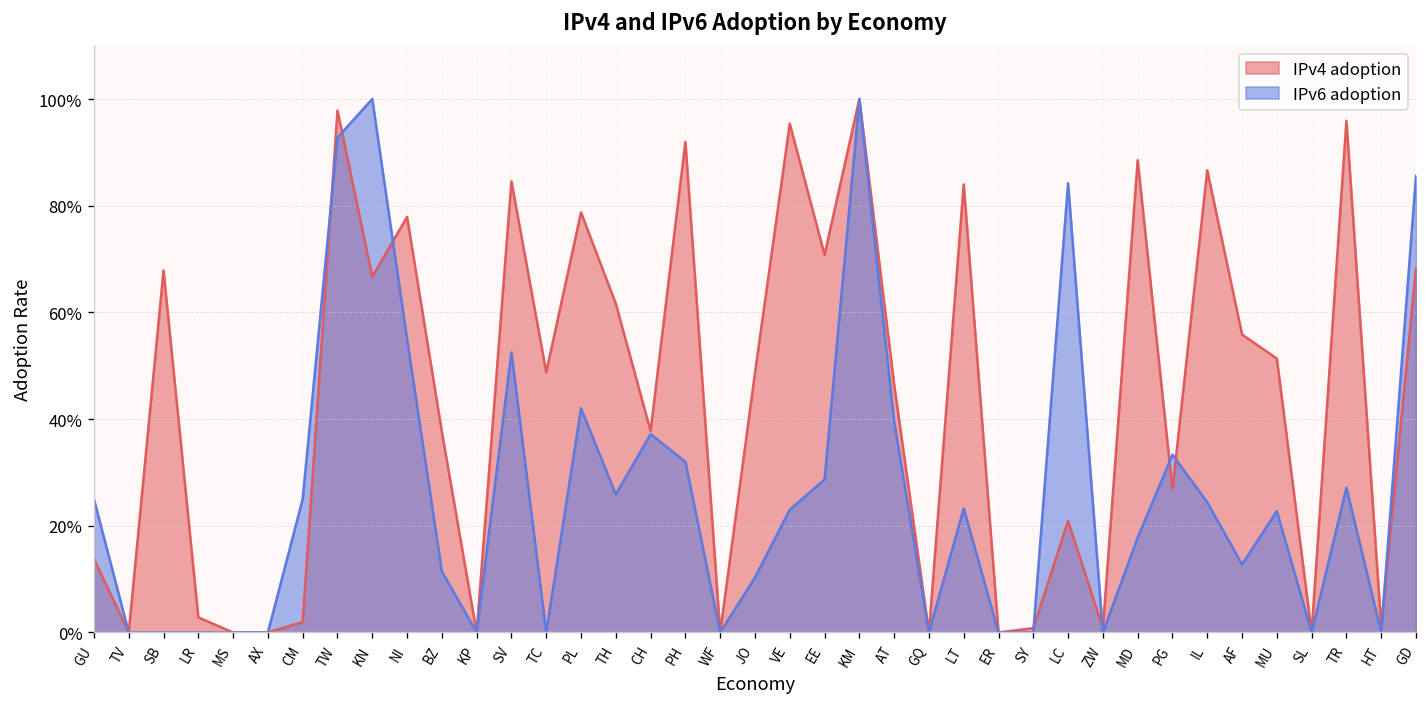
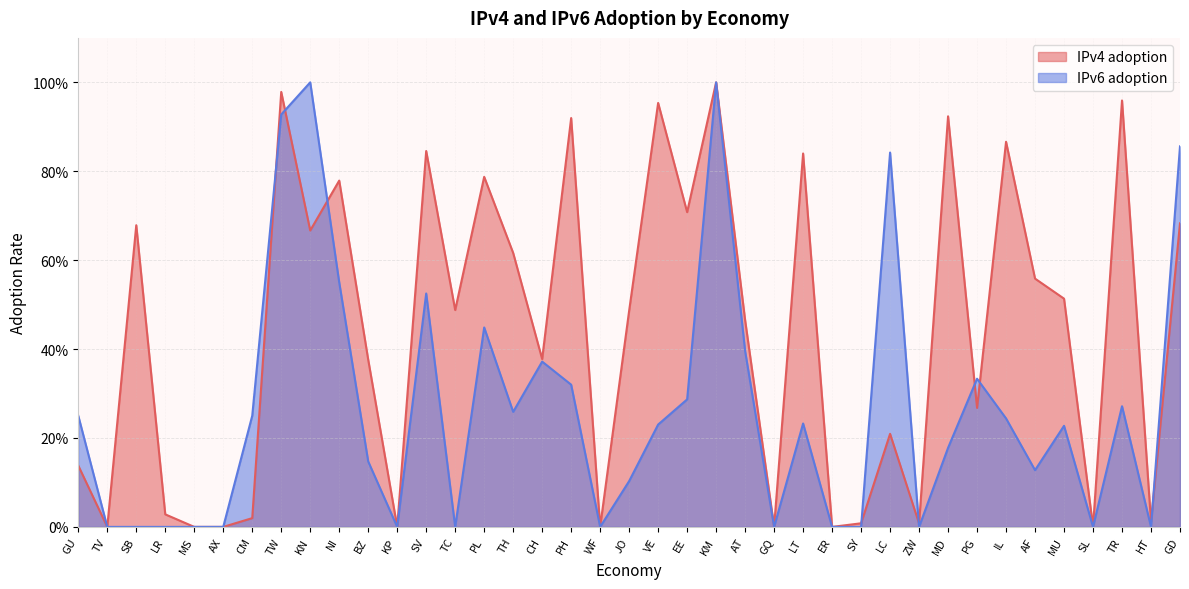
  {
    "IPv4 adoption": {
      "GU": "14%",
      "SB": "68%",
      "LR": "3%",
      "CM": "2%",
      "TW": "98%",
      "KN": "67%",
      "NI": "78%",
      "BZ": "38%",
      "SV": "85%",
      "TC": "49%",
      "PL": "79%",
      "TH": "62%",
      "PH": "92%",
      "JO": "49%",
      "VE": "95%",
      "EE": "71%",
      "AT": "47%",
      "LT": "84%",
      "SY": "1%",
      "LC": "21%",
      "ZW": "1%",
-     "MD": "89%",
+     "MD": "92%",
      "PG": "27%",
      "IL": "87%",
      "AF": "56%",
      "MU": "51%",
      "TR": "96%",
      "HT": "1%",
      "GD": "68%"
    },
    "IPv6 adoption": {
      "GU": "25%",
      "SB": "0%",
      "LR": "0%",
      "CM": "25%",
      "TW": "93%",
      "KN": "100%",
      "NI": "55%",
-     "BZ": "11%",
+     "BZ": "15%",
      "SV": "53%",
      "TC": "0%",
-     "PL": "42%",
+     "PL": "45%",
      "TH": "26%",
      "PH": "32%",
      "JO": "10%",
      "VE": "23%",
      "EE": "29%",
      "AT": "40%",
      "LT": "23%",
      "SY": "0%",
      "LC": "84%",
      "ZW": "0%",
      "MD": "18%",
      "PG": "33%",
      "IL": "24%",
      "AF": "13%",
      "MU": "23%",
      "TR": "27%",
      "HT": "0%",
      "GD": "86%"
    }
  }
